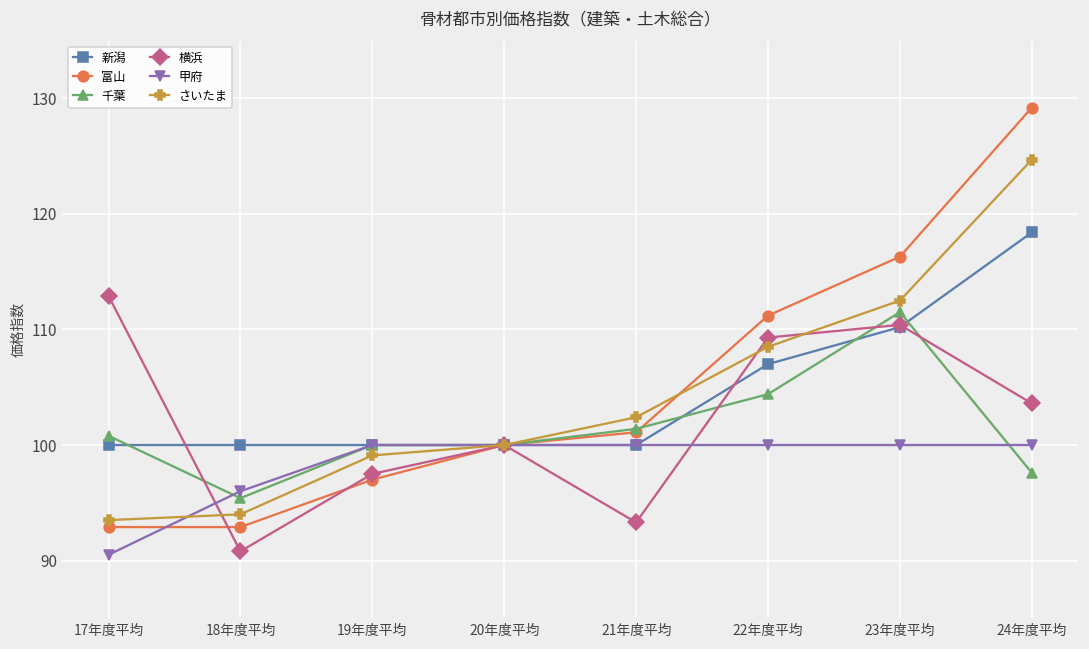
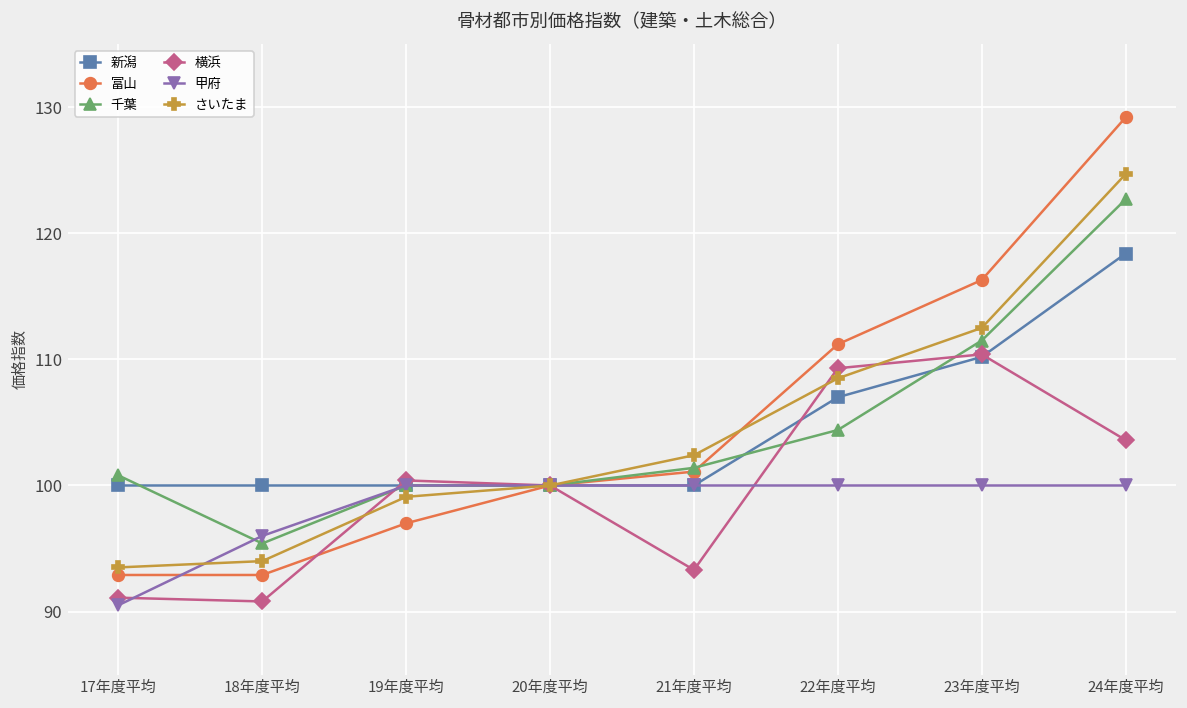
  {
    "千葉": {
      "17年度平均": 100.8,
      "18年度平均": 95.4,
      "21年度平均": 101.4,
      "22年度平均": 104.4,
      "23年度平均": 111.5,
-     "24年度平均": 97.6
+     "24年度平均": 122.7
    },
    "横浜": {
-     "17年度平均": 112.9,
+     "17年度平均": 91.1,
      "18年度平均": 90.8,
-     "19年度平均": 97.5,
+     "19年度平均": 100.4,
      "21年度平均": 93.3,
      "22年度平均": 109.3,
      "24年度平均": 103.6
    }
  }
